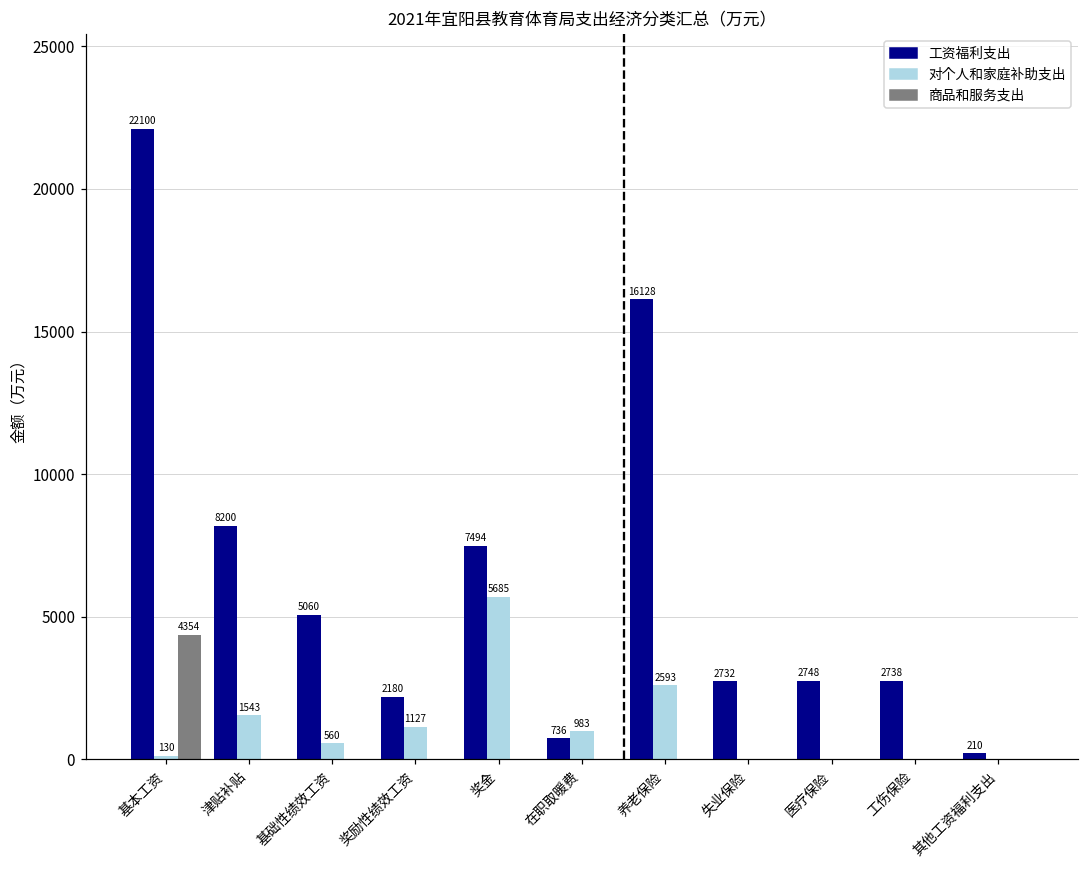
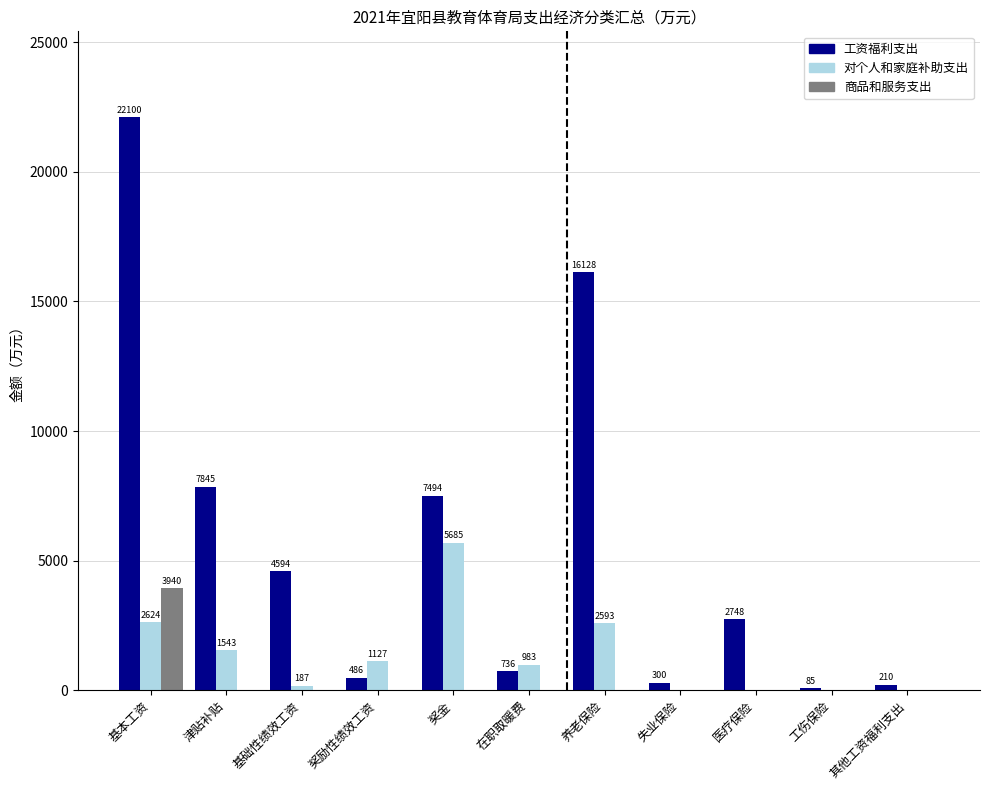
  {
    "工资福利支出": {
      "基本工资": 22100,
-     "津贴补贴": 8200,
-     "基础性绩效工资": 5060,
-     "奖励性绩效工资": 2180,
+     "津贴补贴": 7845,
+     "基础性绩效工资": 4594,
+     "奖励性绩效工资": 486,
      "奖金": 7494,
      "在职取暖费": 736,
      "养老保险": 16128,
-     "失业保险": 2732,
+     "失业保险": 300,
      "医疗保险": 2748,
-     "工伤保险": 2738,
+     "工伤保险": 85,
      "其他工资福利支出": 210
    },
    "对个人和家庭补助支出": {
-     "基本工资": 130,
+     "基本工资": 2624,
      "津贴补贴": 1543,
-     "基础性绩效工资": 560,
+     "基础性绩效工资": 187,
      "奖励性绩效工资": 1127,
      "奖金": 5685,
      "在职取暖费": 983,
      "养老保险": 2593
    },
    "商品和服务支出": {
-     "基本工资": 4354
+     "基本工资": 3940
    }
  }
